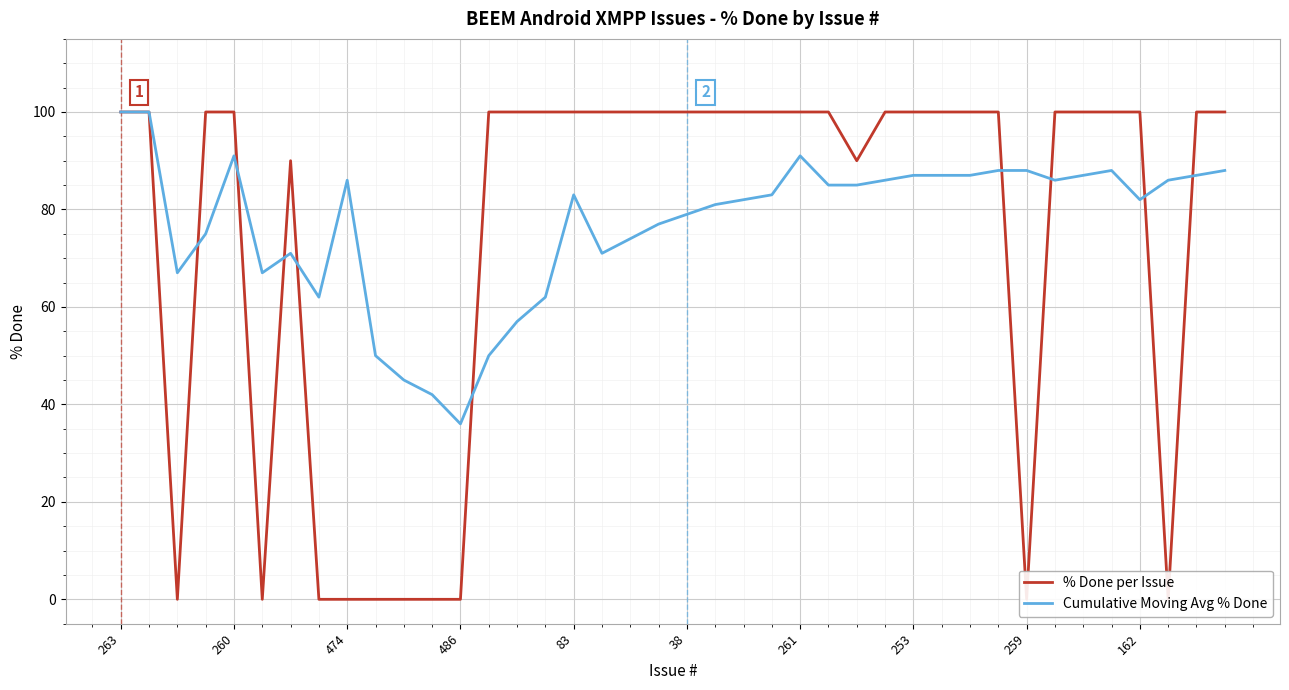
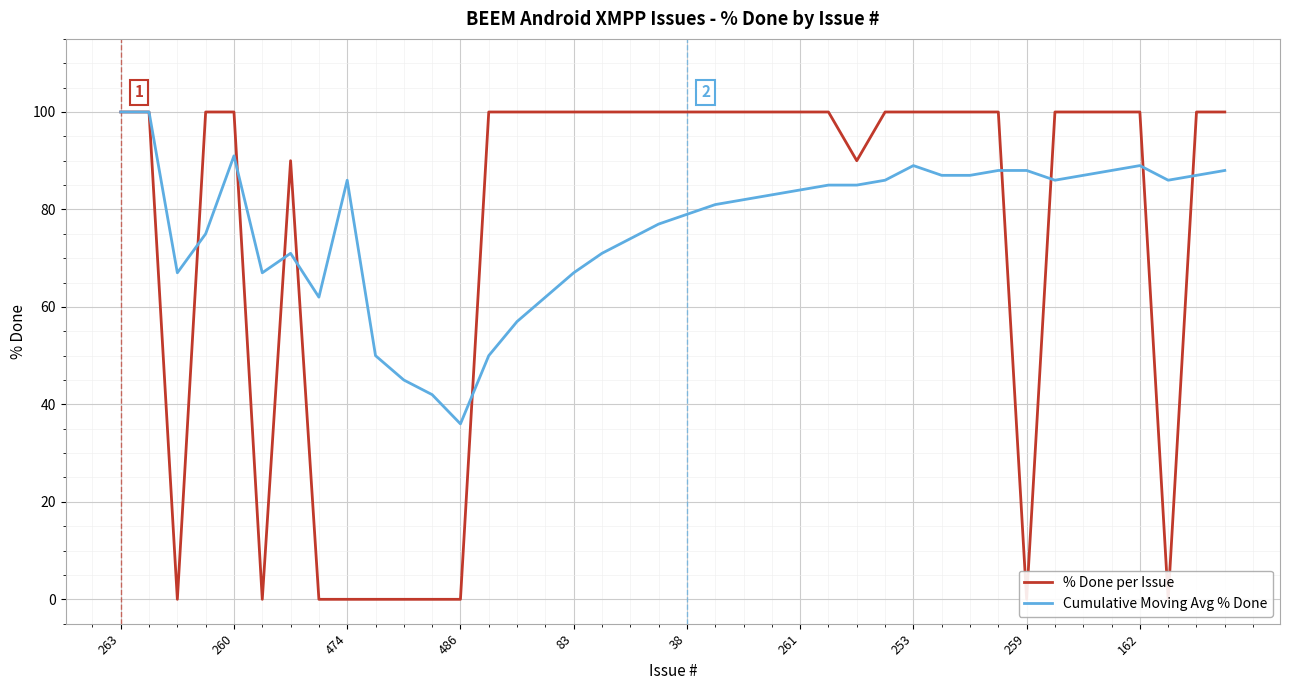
  {
    "% Done per Issue": {
      "260": 100,
      "474": 0,
      "486": 0,
      "83": 100,
      "261": 100,
      "253": 100,
      "162": 100
    },
    "Cumulative Moving Avg % Done": {
      "260": 91,
      "474": 86,
      "486": 36,
-     "83": 83,
-     "261": 91,
-     "253": 87,
+     "83": 67,
+     "261": 84,
+     "253": 89,
      "259": 88,
-     "162": 82
+     "162": 89
    }
  }
